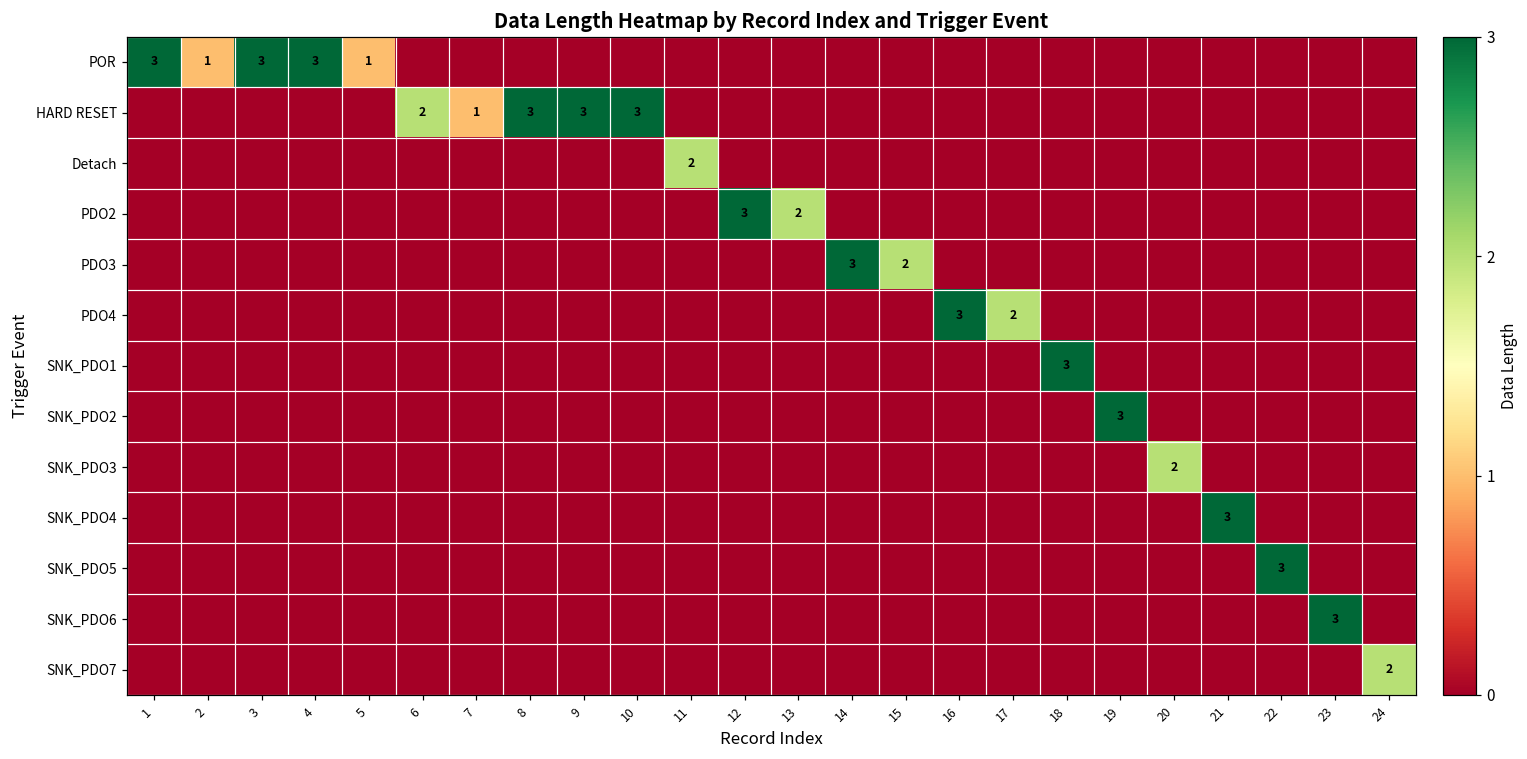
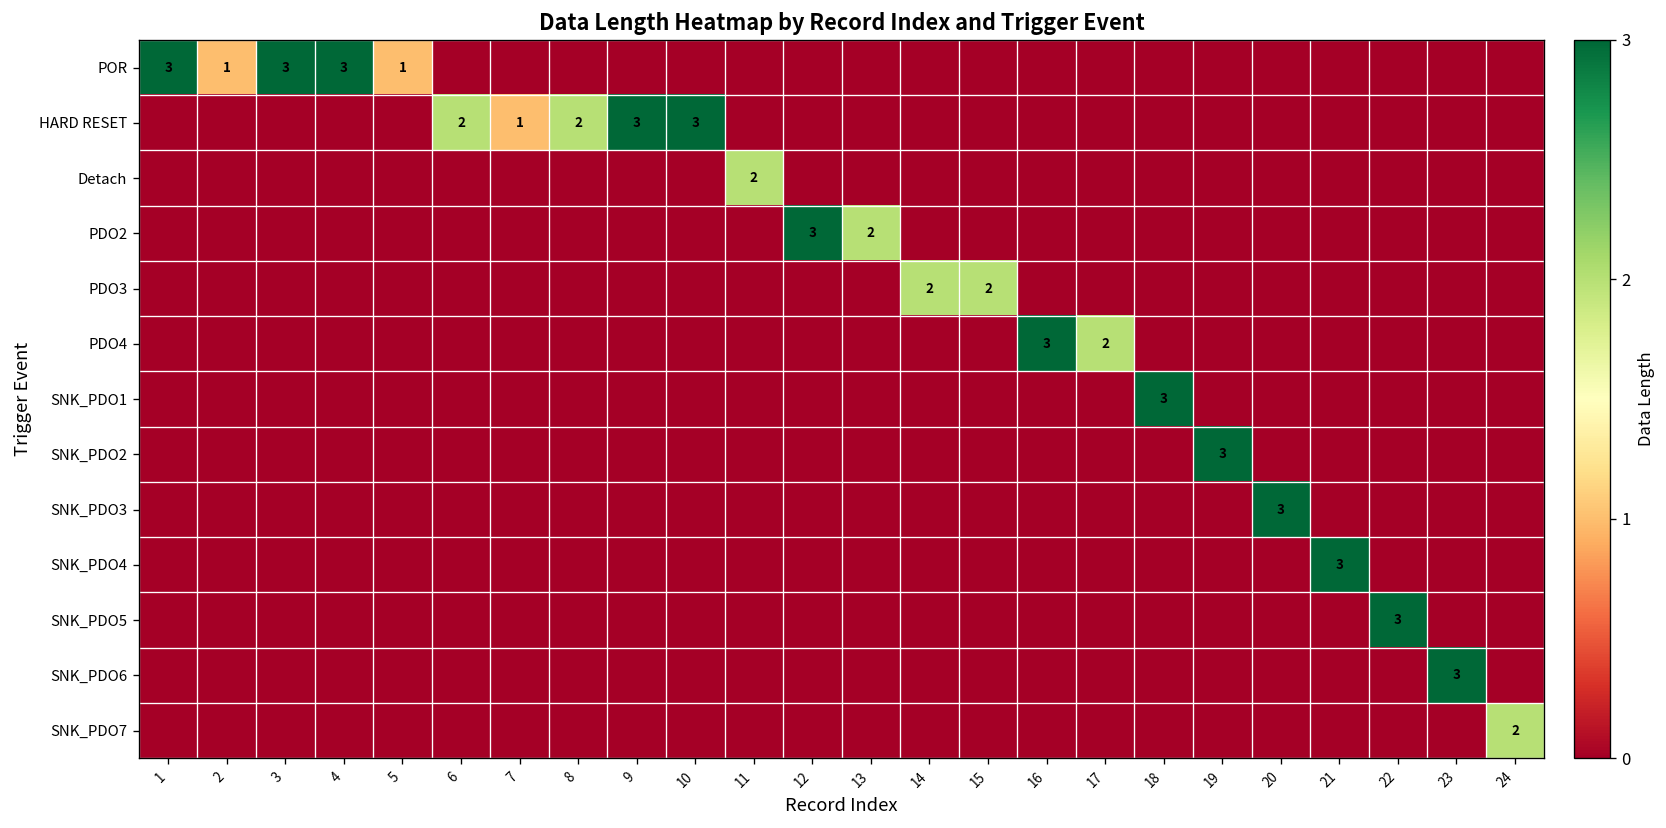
  {
    "POR": {
      "1": 3,
      "2": 1,
      "3": 3,
      "4": 3,
      "5": 1
    },
    "HARD RESET": {
      "6": 2,
      "7": 1,
-     "8": 3,
+     "8": 2,
      "9": 3,
      "10": 3
    },
    "Detach": {
      "11": 2
    },
    "PDO2": {
      "12": 3,
      "13": 2
    },
    "PDO3": {
-     "14": 3,
+     "14": 2,
      "15": 2
    },
    "PDO4": {
      "16": 3,
      "17": 2
    },
    "SNK_PDO1": {
      "18": 3
    },
    "SNK_PDO2": {
      "19": 3
    },
    "SNK_PDO3": {
-     "20": 2
+     "20": 3
    },
    "SNK_PDO4": {
      "21": 3
    },
    "SNK_PDO5": {
      "22": 3
    },
    "SNK_PDO6": {
      "23": 3
    },
    "SNK_PDO7": {
      "24": 2
    }
  }
